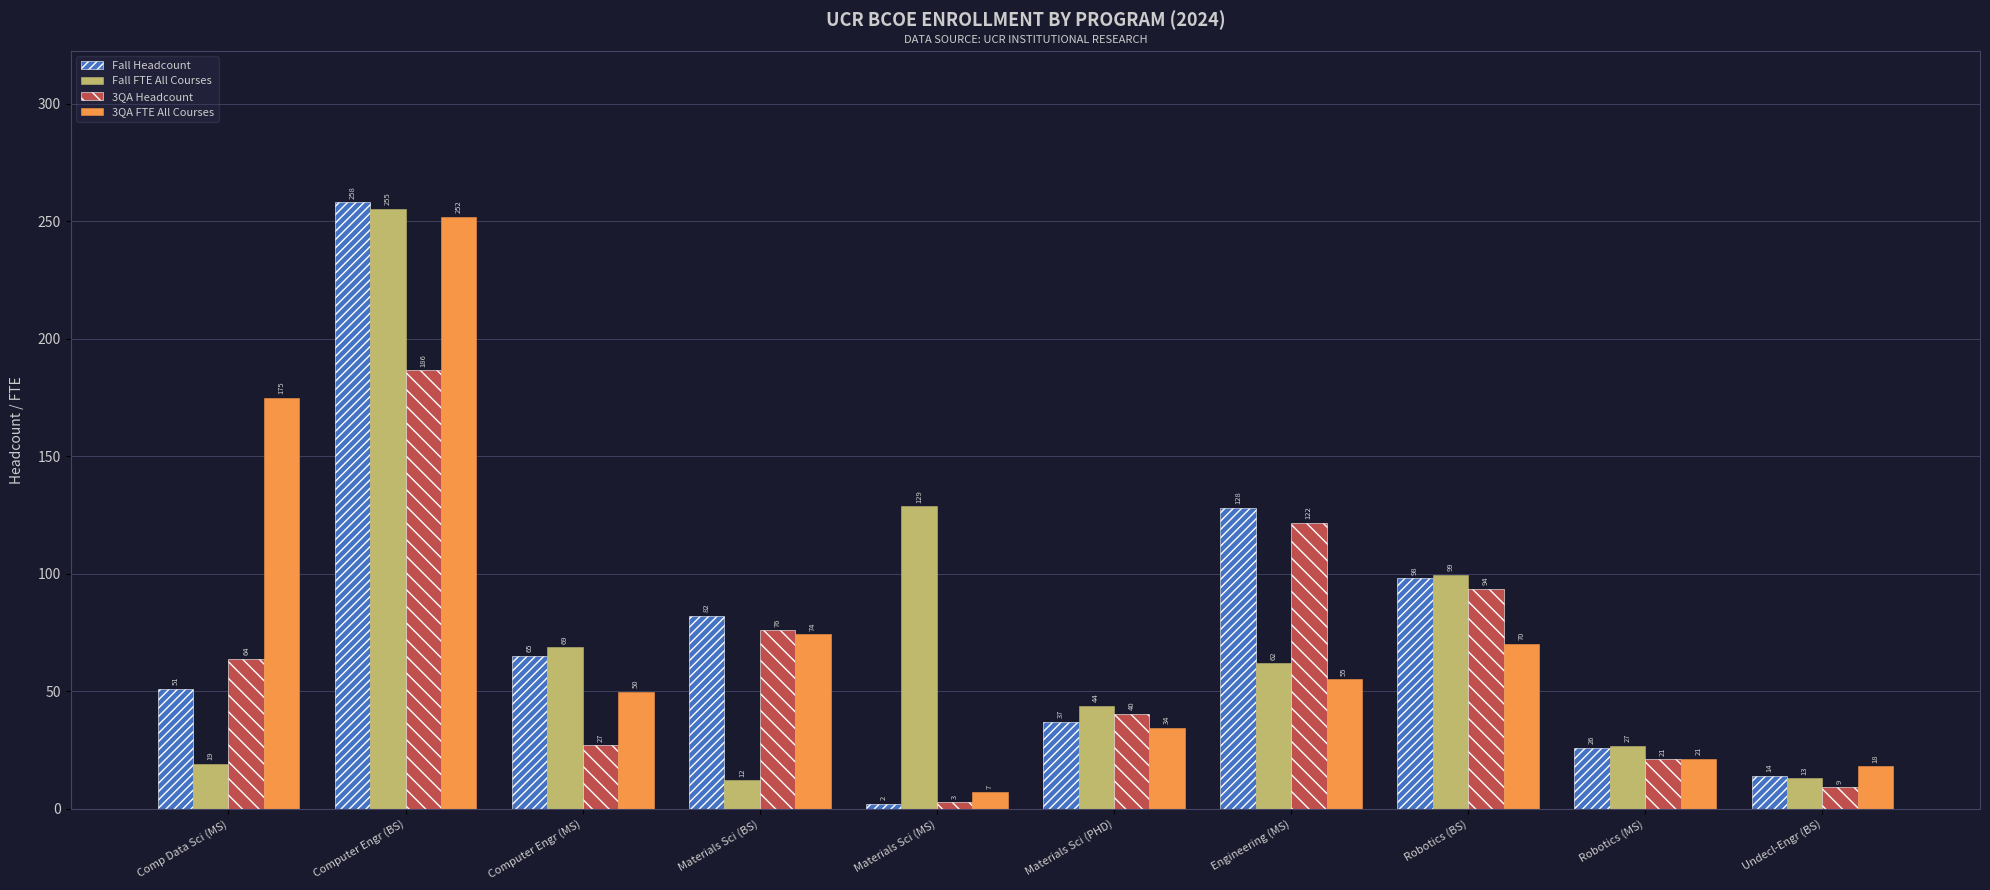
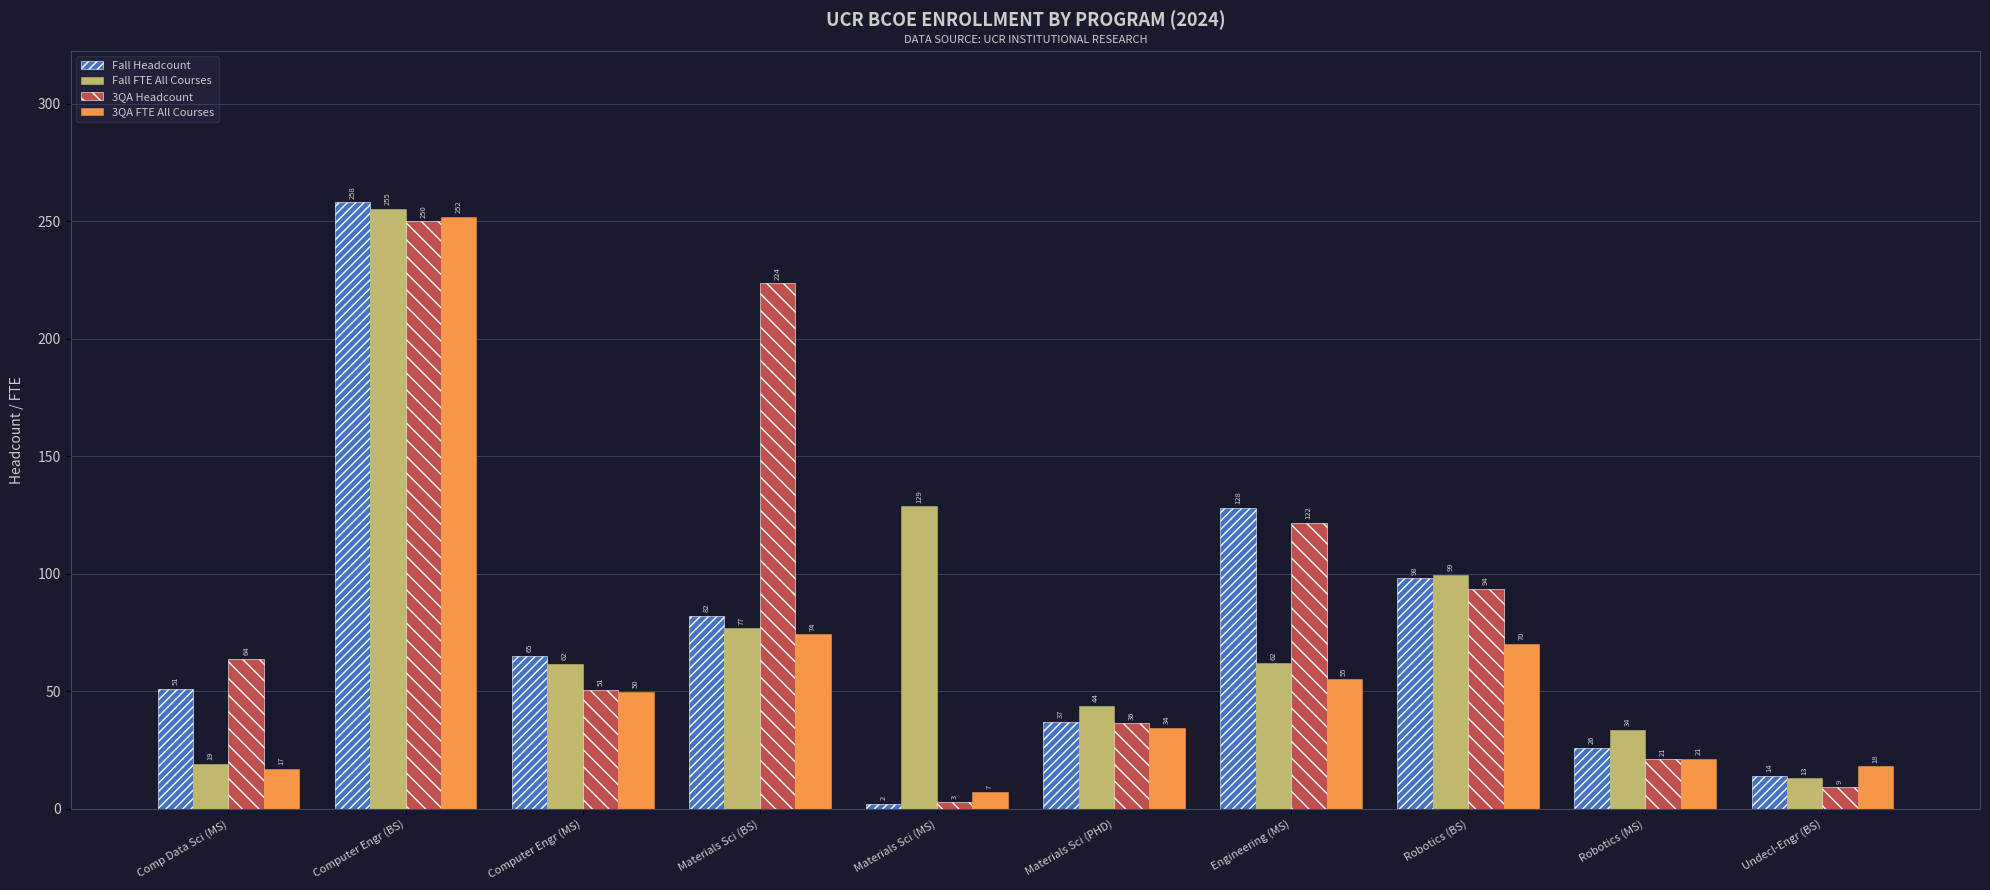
  {
    "Fall Headcount": {
      "Comp Data Sci (MS)": 51,
      "Computer Engr (BS)": 258,
      "Computer Engr (MS)": 65,
      "Materials Sci (BS)": 82,
      "Materials Sci (MS)": 2,
      "Materials Sci (PHD)": 37,
      "Engineering (MS)": 128,
      "Robotics (BS)": 98,
      "Robotics (MS)": 26,
      "Undecl-Engr (BS)": 14
    },
    "Fall FTE All Courses": {
      "Comp Data Sci (MS)": 19,
      "Computer Engr (BS)": 255,
-     "Computer Engr (MS)": 69,
-     "Materials Sci (BS)": 12,
+     "Computer Engr (MS)": 62,
+     "Materials Sci (BS)": 77,
      "Materials Sci (MS)": 129,
      "Materials Sci (PHD)": 44,
      "Engineering (MS)": 62,
      "Robotics (BS)": 99,
-     "Robotics (MS)": 27,
+     "Robotics (MS)": 34,
      "Undecl-Engr (BS)": 13
    },
    "3QA Headcount": {
      "Comp Data Sci (MS)": 64,
-     "Computer Engr (BS)": 186,
-     "Computer Engr (MS)": 27,
-     "Materials Sci (BS)": 76,
+     "Computer Engr (BS)": 250,
+     "Computer Engr (MS)": 51,
+     "Materials Sci (BS)": 224,
      "Materials Sci (MS)": 3,
-     "Materials Sci (PHD)": 40,
+     "Materials Sci (PHD)": 36,
      "Engineering (MS)": 122,
      "Robotics (BS)": 94,
      "Robotics (MS)": 21,
      "Undecl-Engr (BS)": 9
    },
    "3QA FTE All Courses": {
-     "Comp Data Sci (MS)": 175,
+     "Comp Data Sci (MS)": 17,
      "Computer Engr (BS)": 252,
      "Computer Engr (MS)": 50,
      "Materials Sci (BS)": 74,
      "Materials Sci (MS)": 7,
      "Materials Sci (PHD)": 34,
      "Engineering (MS)": 55,
      "Robotics (BS)": 70,
      "Robotics (MS)": 21,
      "Undecl-Engr (BS)": 18
    }
  }
